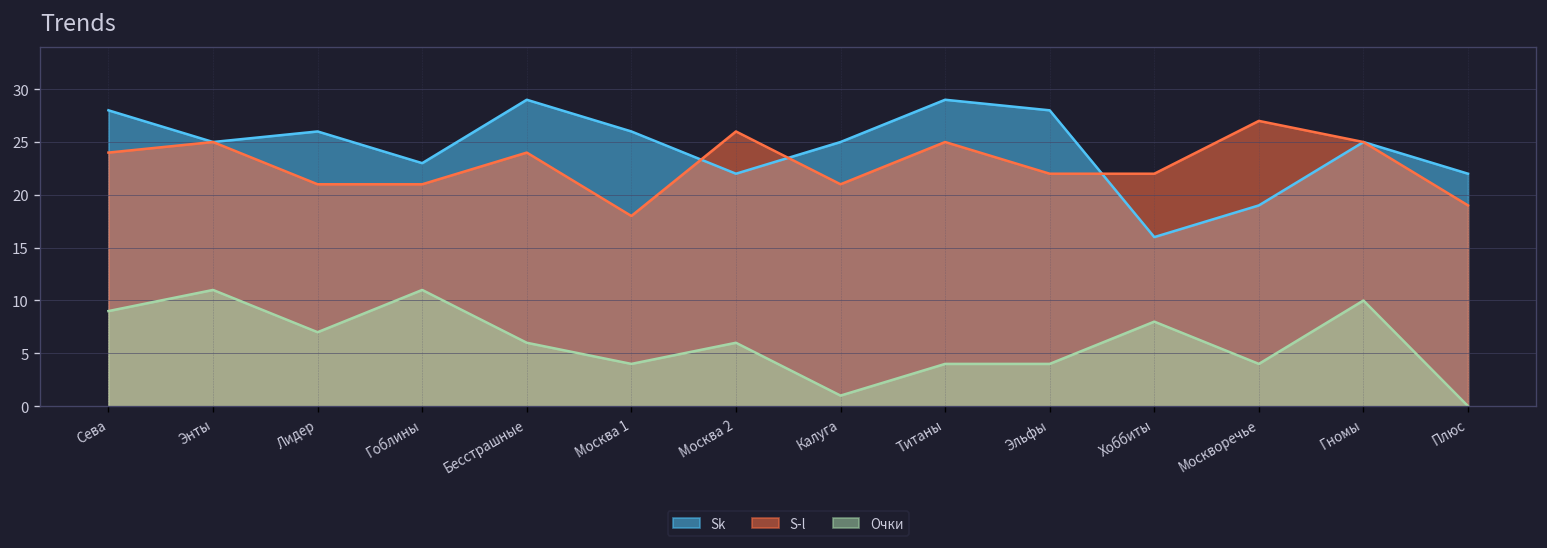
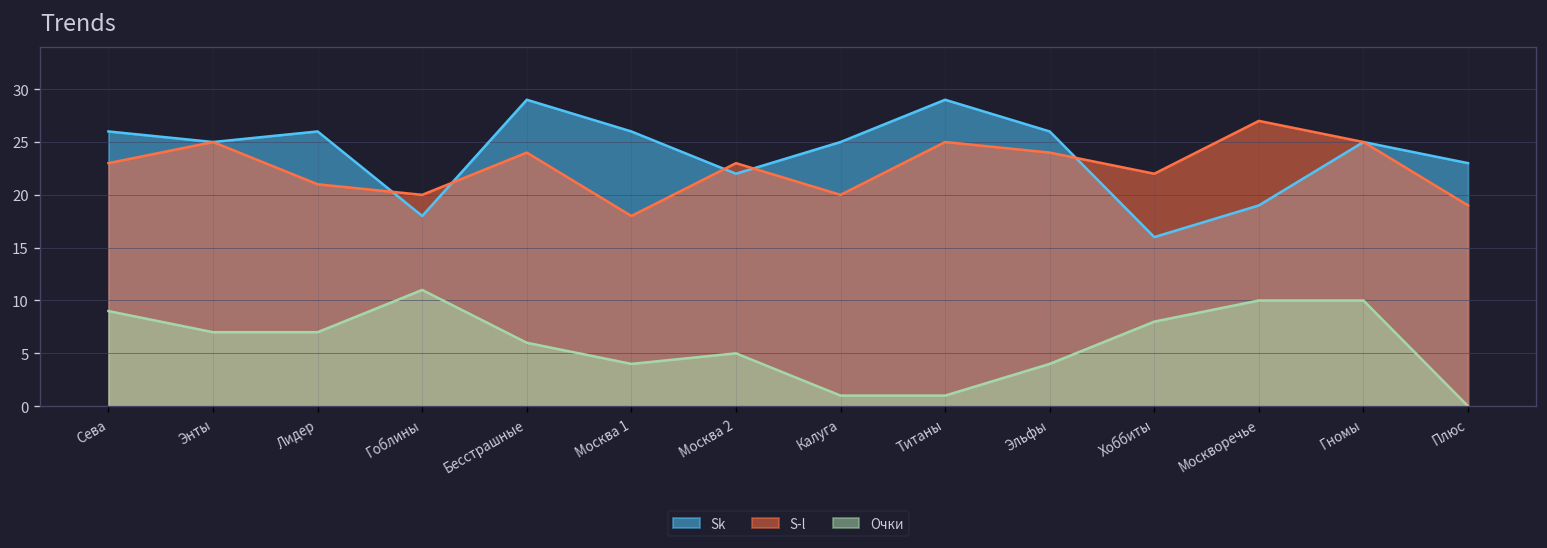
  {
    "Sk": {
-     "Сева": 28,
+     "Сева": 26,
      "Лидер": 26,
-     "Гоблины": 23,
+     "Гоблины": 18,
      "Бесстрашные": 29,
      "Москва 1": 26,
      "Москва 2": 22,
      "Калуга": 25,
      "Титаны": 29,
-     "Эльфы": 28,
+     "Эльфы": 26,
      "Хоббиты": 16,
      "Москворечье": 19,
-     "Плюс": 22
+     "Плюс": 23
    },
    "S-l": {
-     "Сева": 24,
+     "Сева": 23,
      "Лидер": 21,
-     "Гоблины": 21,
+     "Гоблины": 20,
      "Бесстрашные": 24,
      "Москва 1": 18,
-     "Москва 2": 26,
-     "Калуга": 21,
+     "Москва 2": 23,
+     "Калуга": 20,
      "Титаны": 25,
-     "Эльфы": 22,
+     "Эльфы": 24,
      "Хоббиты": 22,
      "Москворечье": 27,
      "Плюс": 19
    },
    "Очки": {
      "Сева": 9,
-     "Энты": 11,
+     "Энты": 7,
      "Лидер": 7,
      "Гоблины": 11,
      "Бесстрашные": 6,
      "Москва 1": 4,
-     "Москва 2": 6,
+     "Москва 2": 5,
      "Калуга": 1,
-     "Титаны": 4,
+     "Титаны": 1,
      "Эльфы": 4,
      "Хоббиты": 8,
-     "Москворечье": 4,
+     "Москворечье": 10,
      "Гномы": 10,
      "Плюс": 0
    }
  }
